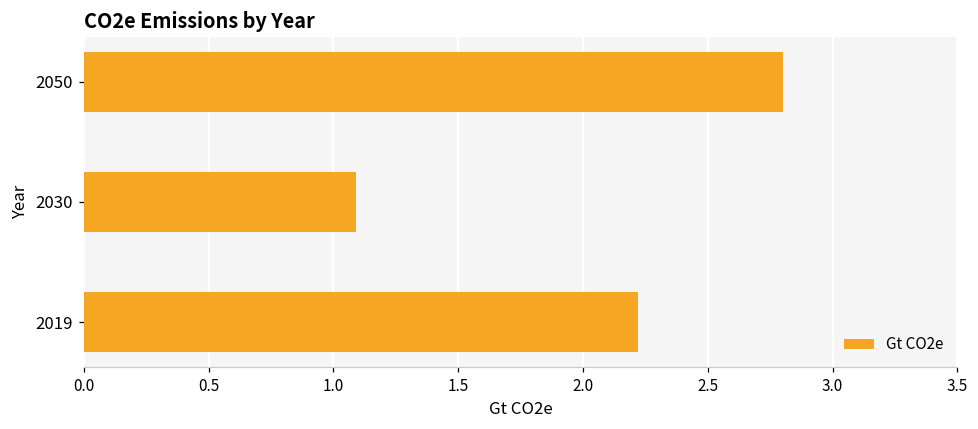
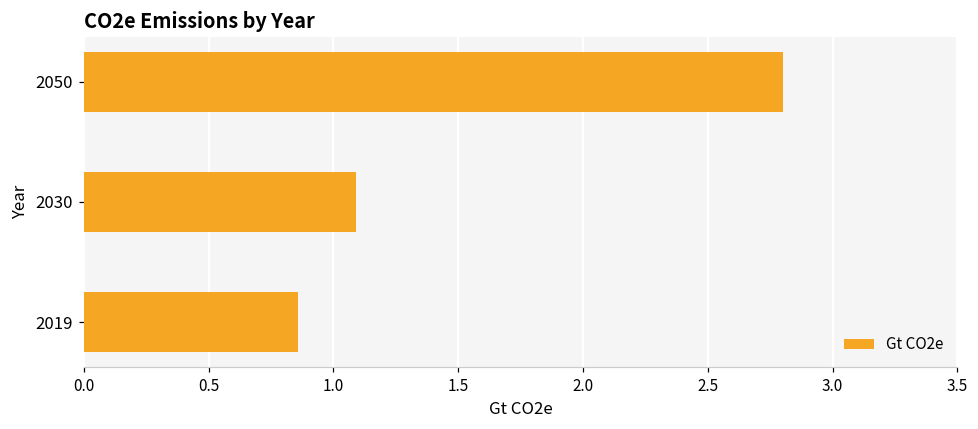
  {
    "2050": 2.80,
    "2030": 1.09,
-   "2019": 2.22
+   "2019": 0.86
  }
